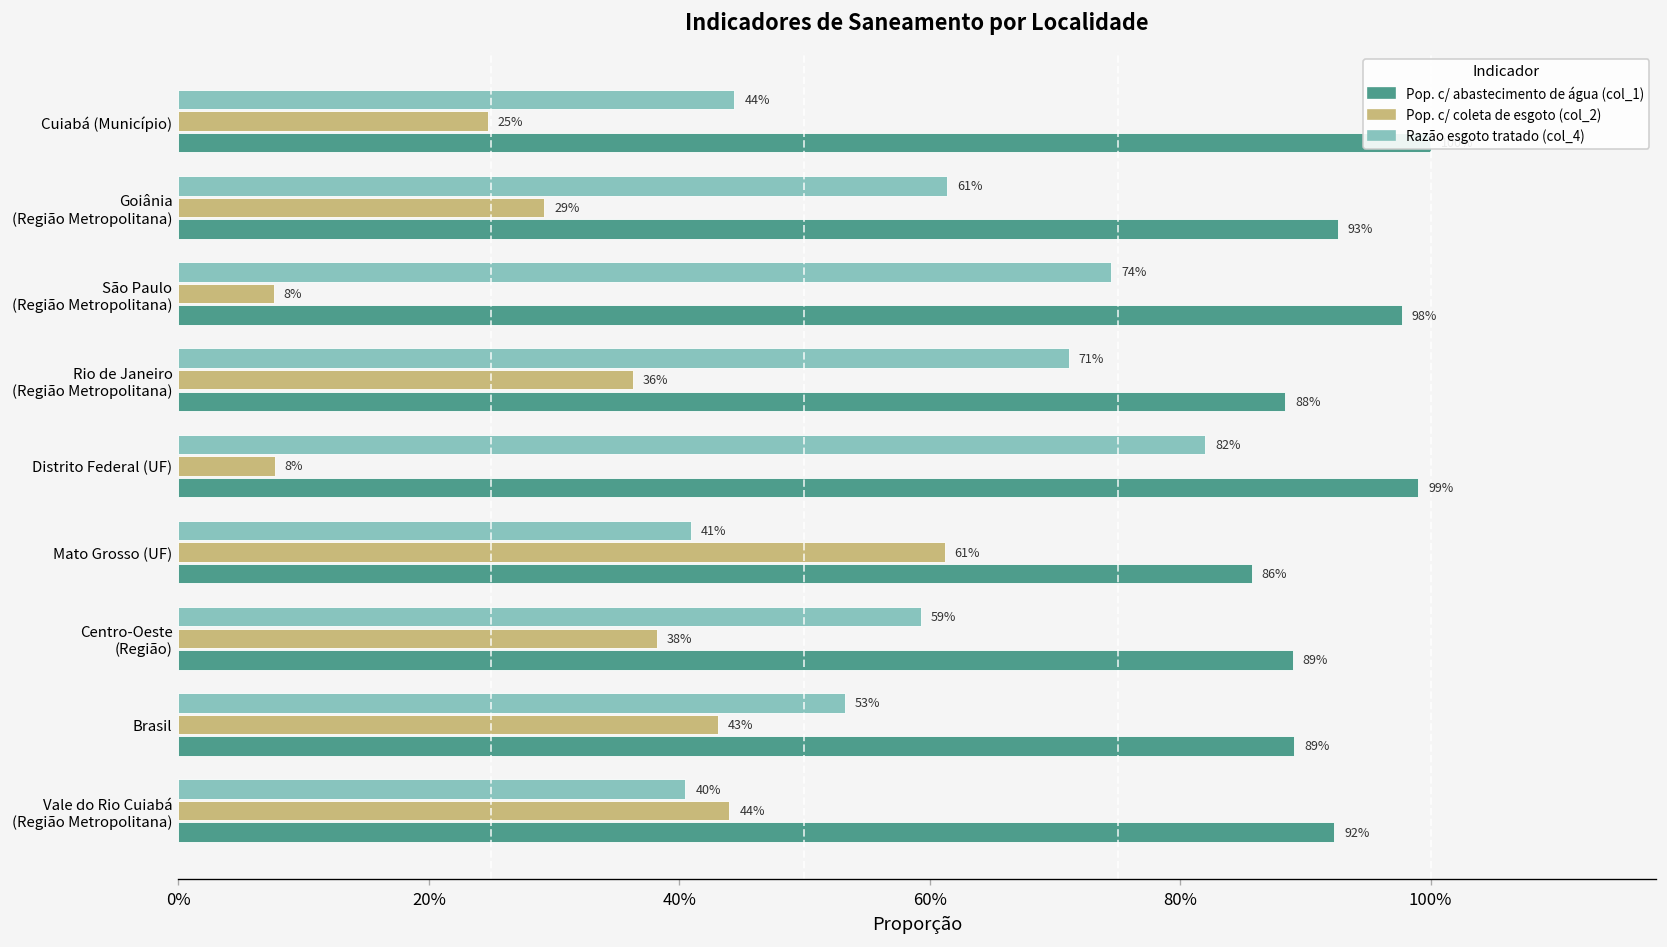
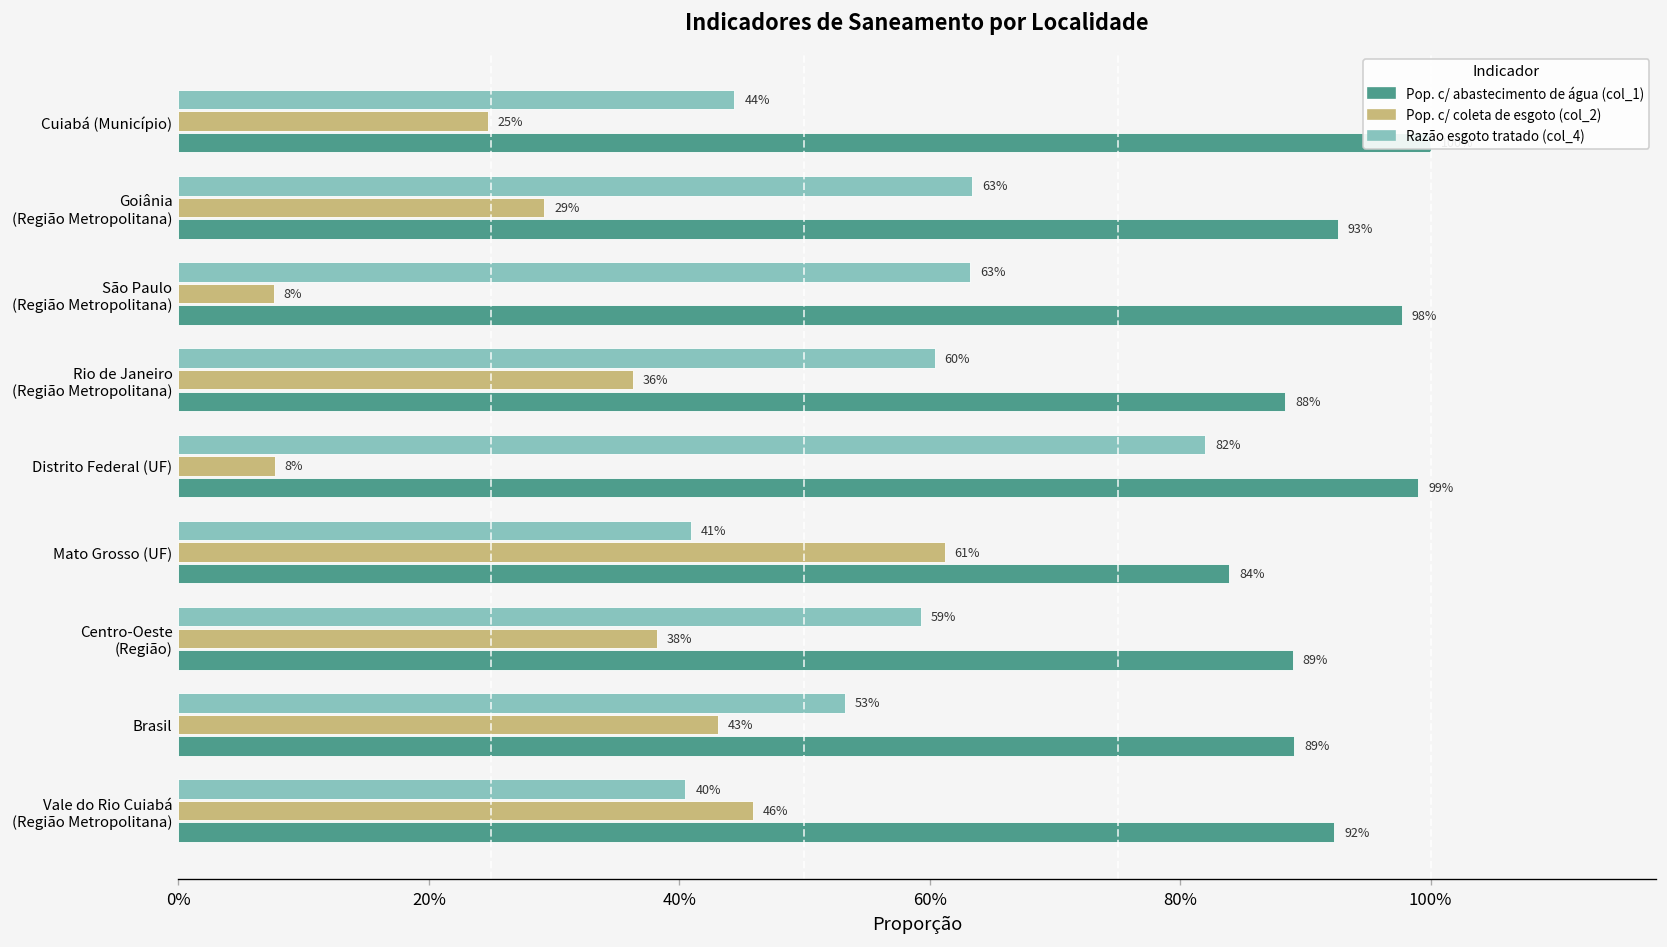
  {
    "Pop. c/ abastecimento de água (col_1)": {
      "Goiânia (Região Metropolitana)": "93%",
      "São Paulo (Região Metropolitana)": "98%",
      "Rio de Janeiro (Região Metropolitana)": "88%",
      "Distrito Federal (UF)": "99%",
-     "Mato Grosso (UF)": "86%",
+     "Mato Grosso (UF)": "84%",
      "Centro-Oeste (Região)": "89%",
      "Brasil": "89%",
      "Vale do Rio Cuiabá (Região Metropolitana)": "92%"
    },
    "Pop. c/ coleta de esgoto (col_2)": {
      "Cuiabá (Município)": "25%",
      "Goiânia (Região Metropolitana)": "29%",
      "São Paulo (Região Metropolitana)": "8%",
      "Rio de Janeiro (Região Metropolitana)": "36%",
      "Distrito Federal (UF)": "8%",
      "Mato Grosso (UF)": "61%",
      "Centro-Oeste (Região)": "38%",
      "Brasil": "43%",
-     "Vale do Rio Cuiabá (Região Metropolitana)": "44%"
+     "Vale do Rio Cuiabá (Região Metropolitana)": "46%"
    },
    "Razão esgoto tratado (col_4)": {
      "Cuiabá (Município)": "44%",
-     "Goiânia (Região Metropolitana)": "61%",
-     "São Paulo (Região Metropolitana)": "74%",
-     "Rio de Janeiro (Região Metropolitana)": "71%",
+     "Goiânia (Região Metropolitana)": "63%",
+     "São Paulo (Região Metropolitana)": "63%",
+     "Rio de Janeiro (Região Metropolitana)": "60%",
      "Distrito Federal (UF)": "82%",
      "Mato Grosso (UF)": "41%",
      "Centro-Oeste (Região)": "59%",
      "Brasil": "53%",
      "Vale do Rio Cuiabá (Região Metropolitana)": "40%"
    }
  }
